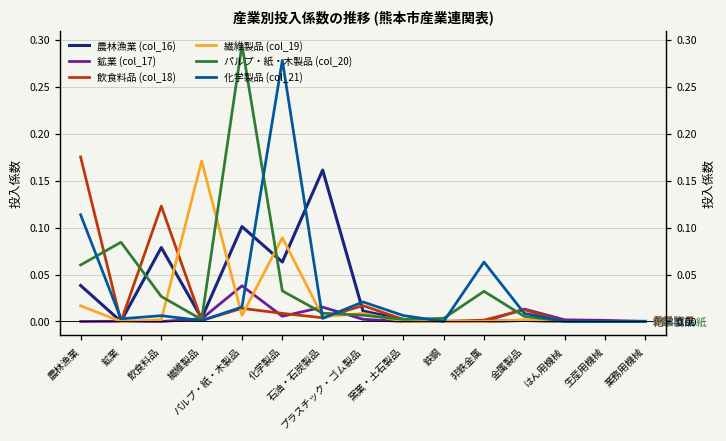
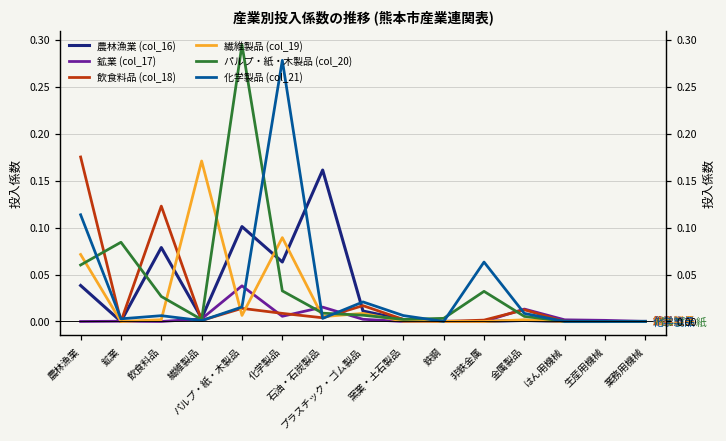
  {
    "農林漁業 (col_16)": {
      "農林漁業": 0.04,
      "飲食料品": 0.08,
      "パルプ・紙・木製品": 0.10,
      "化学製品": 0.06,
      "石油・石炭製品": 0.16
    },
    "鉱業 (col_17)": {
      "農林漁業": 0.00,
      "パルプ・紙・木製品": 0.04,
      "化学製品": 0.01,
      "石油・石炭製品": 0.02,
      "プラスチック・ゴム製品": 0.00
    },
    "飲食料品 (col_18)": {
      "農林漁業": 0.18,
      "飲食料品": 0.12,
      "化学製品": 0.01,
      "プラスチック・ゴム製品": 0.02
    },
    "繊維製品 (col_19)": {
-     "農林漁業": 0.02,
+     "農林漁業": 0.07,
      "繊維製品": 0.17,
      "パルプ・紙・木製品": 0.01,
      "化学製品": 0.09
    },
    "パルプ・紙・木製品 (col_20)": {
      "農林漁業": 0.06,
      "鉱業": 0.08,
      "飲食料品": 0.03,
      "パルプ・紙・木製品": 0.29,
      "化学製品": 0.03,
      "石油・石炭製品": 0.01,
      "鉄鋼": 0.00,
      "非鉄金属": 0.03,
      "金属製品": 0.01
    },
    "化学製品 (col_21)": {
      "農林漁業": 0.11,
      "飲食料品": 0.01,
      "化学製品": 0.28,
      "プラスチック・ゴム製品": 0.02,
      "窯業・土石製品": 0.01,
      "非鉄金属": 0.06,
      "金属製品": 0.01
    }
  }
